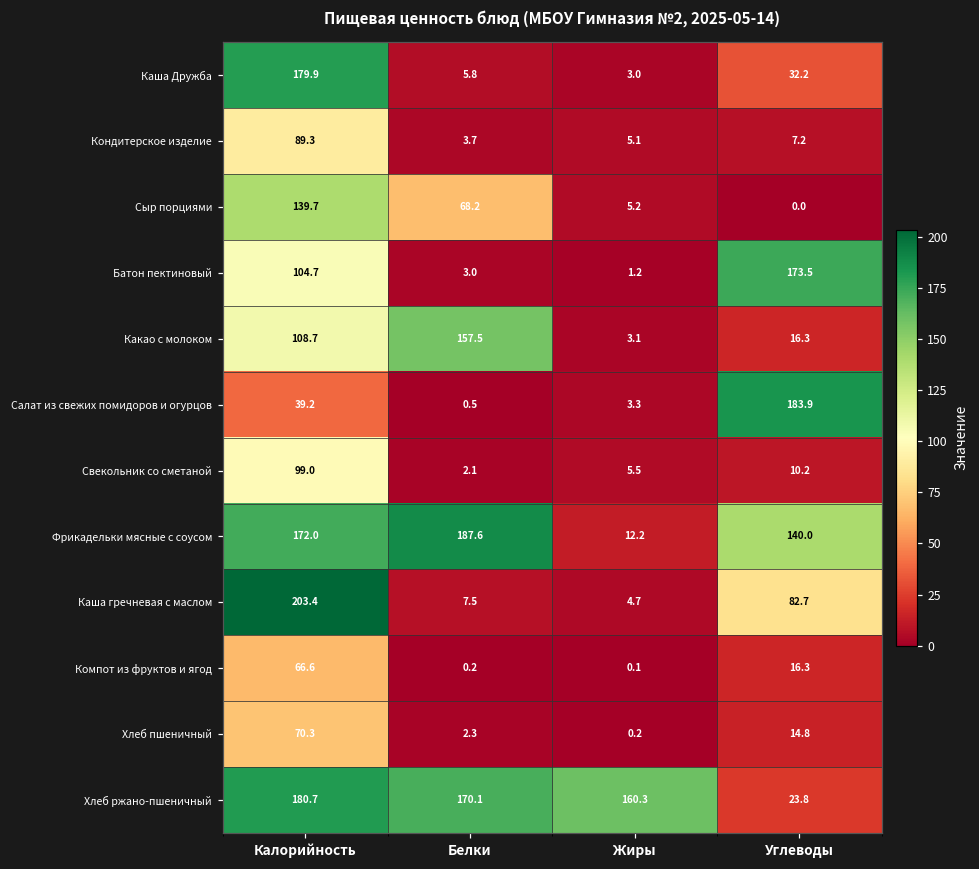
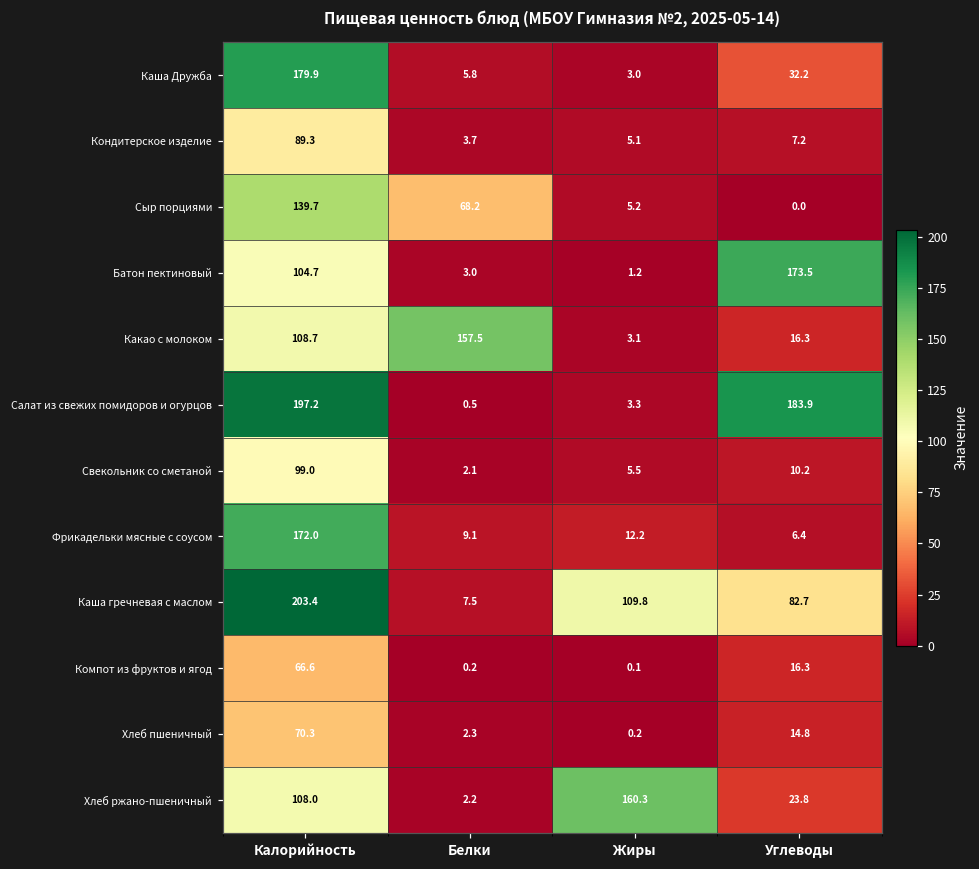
  {
    "Каша Дружба": {
      "Калорийность": 179.9,
      "Белки": 5.8,
      "Жиры": 3.0,
      "Углеводы": 32.2
    },
    "Кондитерское изделие": {
      "Калорийность": 89.3,
      "Белки": 3.7,
      "Жиры": 5.1,
      "Углеводы": 7.2
    },
    "Сыр порциями": {
      "Калорийность": 139.7,
      "Белки": 68.2,
      "Жиры": 5.2,
      "Углеводы": 0.0
    },
    "Батон пектиновый": {
      "Калорийность": 104.7,
      "Белки": 3.0,
      "Жиры": 1.2,
      "Углеводы": 173.5
    },
    "Какао с молоком": {
      "Калорийность": 108.7,
      "Белки": 157.5,
      "Жиры": 3.1,
      "Углеводы": 16.3
    },
    "Салат из свежих помидоров и огурцов": {
-     "Калорийность": 39.2,
+     "Калорийность": 197.2,
      "Белки": 0.5,
      "Жиры": 3.3,
      "Углеводы": 183.9
    },
    "Свекольник со сметаной": {
      "Калорийность": 99.0,
      "Белки": 2.1,
      "Жиры": 5.5,
      "Углеводы": 10.2
    },
    "Фрикадельки мясные с соусом": {
      "Калорийность": 172.0,
-     "Белки": 187.6,
+     "Белки": 9.1,
      "Жиры": 12.2,
-     "Углеводы": 140.0
+     "Углеводы": 6.4
    },
    "Каша гречневая с маслом": {
      "Калорийность": 203.4,
      "Белки": 7.5,
-     "Жиры": 4.7,
+     "Жиры": 109.8,
      "Углеводы": 82.7
    },
    "Компот из фруктов и ягод": {
      "Калорийность": 66.6,
      "Белки": 0.2,
      "Жиры": 0.1,
      "Углеводы": 16.3
    },
    "Хлеб пшеничный": {
      "Калорийность": 70.3,
      "Белки": 2.3,
      "Жиры": 0.2,
      "Углеводы": 14.8
    },
    "Хлеб ржано-пшеничный": {
-     "Калорийность": 180.7,
-     "Белки": 170.1,
+     "Калорийность": 108.0,
+     "Белки": 2.2,
      "Жиры": 160.3,
      "Углеводы": 23.8
    }
  }
